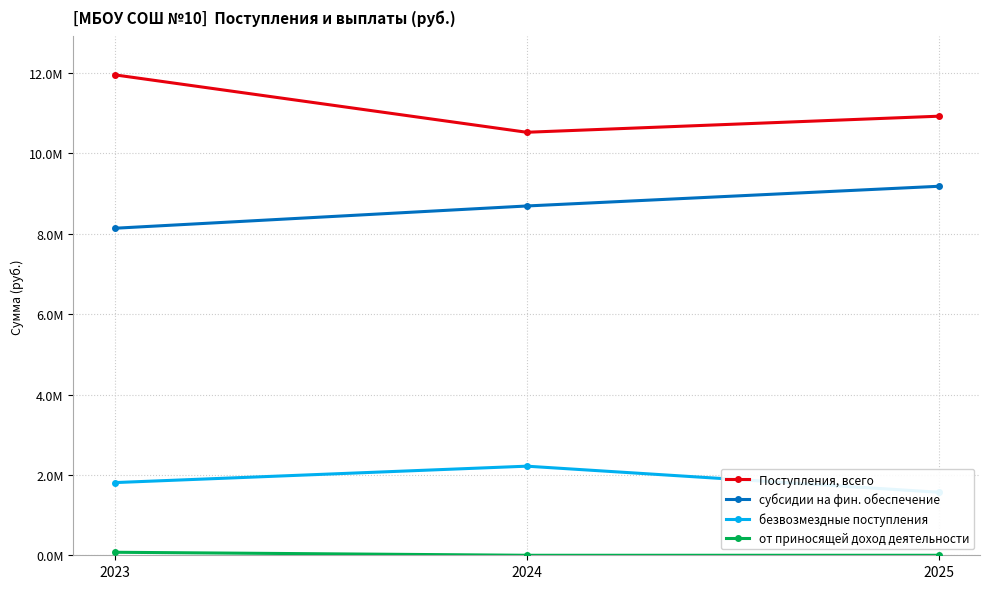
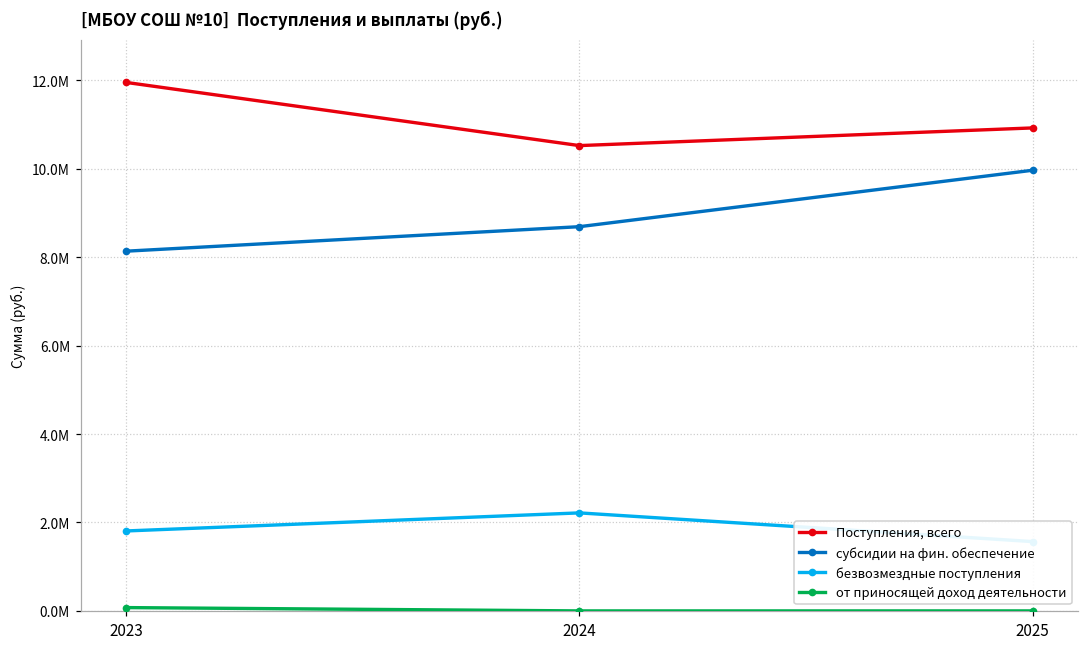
  {
    "Поступления, всего": {
      "2023": 12000000,
      "2024": 10500000,
      "2025": 10900000
    },
    "субсидии на фин. обеспечение": {
      "2023": 8100000,
      "2024": 8700000,
-     "2025": 9200000
+     "2025": 10000000
    },
    "безвозмездные поступления": {
      "2023": 1800000,
      "2024": 2200000
    },
    "от приносящей доход деятельности": {
      "2023": 100000,
      "2024": 0,
      "2025": 0
    }
  }
